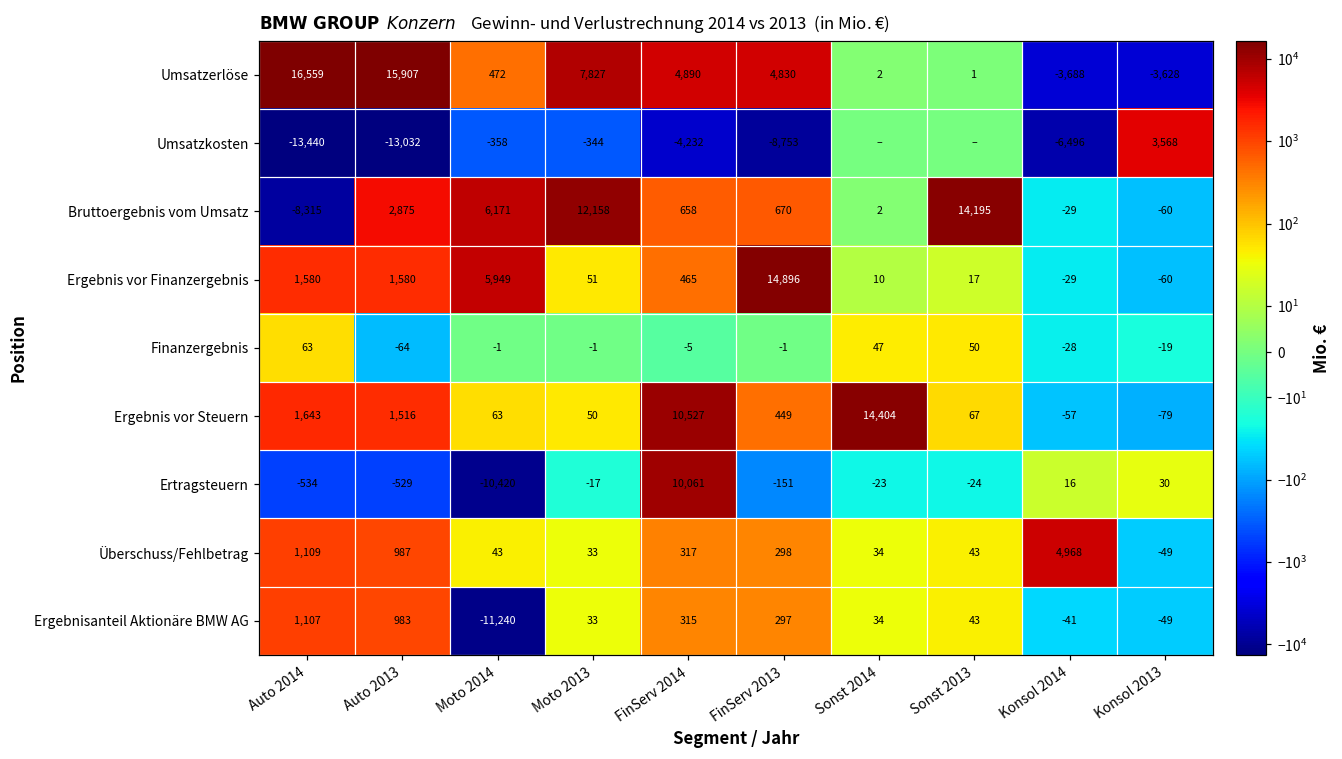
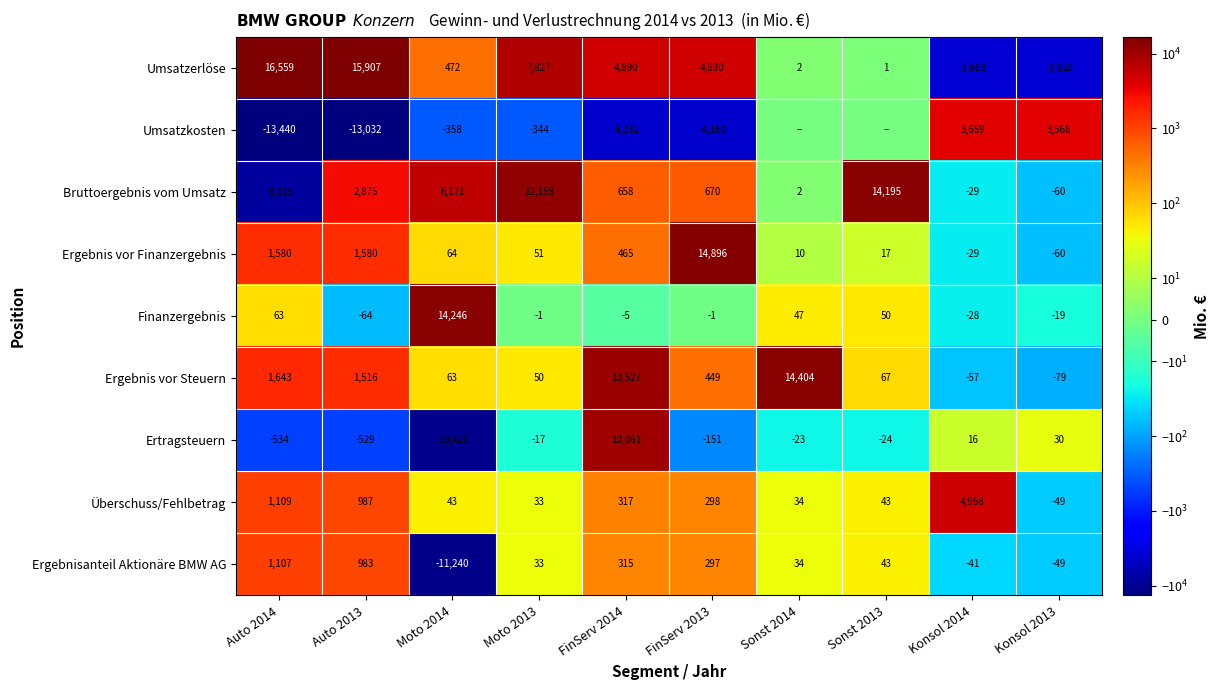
  {
    "Umsatzerlöse": {
      "Auto 2014": "16,559",
      "Auto 2013": "15,907",
      "Moto 2014": "472",
      "Moto 2013": "7,827",
      "FinServ 2014": "4,890",
      "FinServ 2013": "4,830",
      "Sonst 2014": "2",
      "Sonst 2013": "1",
      "Konsol 2014": "-3,688",
      "Konsol 2013": "-3,628"
    },
    "Umsatzkosten": {
      "Auto 2014": "-13,440",
      "Auto 2013": "-13,032",
      "Moto 2014": "-358",
      "Moto 2013": "-344",
      "FinServ 2014": "-4,232",
-     "FinServ 2013": "-8,753",
-     "Konsol 2014": "-6,496",
+     "FinServ 2013": "-4,160",
+     "Konsol 2014": "3,659",
      "Konsol 2013": "3,568"
    },
    "Bruttoergebnis vom Umsatz": {
      "Auto 2014": "-8,315",
      "Auto 2013": "2,875",
      "Moto 2014": "6,171",
      "Moto 2013": "12,158",
      "FinServ 2014": "658",
      "FinServ 2013": "670",
      "Sonst 2014": "2",
      "Sonst 2013": "14,195",
      "Konsol 2014": "-29",
      "Konsol 2013": "-60"
    },
    "Ergebnis vor Finanzergebnis": {
      "Auto 2014": "1,580",
      "Auto 2013": "1,580",
-     "Moto 2014": "5,949",
+     "Moto 2014": "64",
      "Moto 2013": "51",
      "FinServ 2014": "465",
      "FinServ 2013": "14,896",
      "Sonst 2014": "10",
      "Sonst 2013": "17",
      "Konsol 2014": "-29",
      "Konsol 2013": "-60"
    },
    "Finanzergebnis": {
      "Auto 2014": "63",
      "Auto 2013": "-64",
-     "Moto 2014": "-1",
+     "Moto 2014": "14,246",
      "Moto 2013": "-1",
      "FinServ 2014": "-5",
      "FinServ 2013": "-1",
      "Sonst 2014": "47",
      "Sonst 2013": "50",
      "Konsol 2014": "-28",
      "Konsol 2013": "-19"
    },
    "Ergebnis vor Steuern": {
      "Auto 2014": "1,643",
      "Auto 2013": "1,516",
      "Moto 2014": "63",
      "Moto 2013": "50",
      "FinServ 2014": "10,527",
      "FinServ 2013": "449",
      "Sonst 2014": "14,404",
      "Sonst 2013": "67",
      "Konsol 2014": "-57",
      "Konsol 2013": "-79"
    },
    "Ertragsteuern": {
      "Auto 2014": "-534",
      "Auto 2013": "-529",
      "Moto 2014": "-10,420",
      "Moto 2013": "-17",
      "FinServ 2014": "10,061",
      "FinServ 2013": "-151",
      "Sonst 2014": "-23",
      "Sonst 2013": "-24",
      "Konsol 2014": "16",
      "Konsol 2013": "30"
    },
    "Überschuss/Fehlbetrag": {
      "Auto 2014": "1,109",
      "Auto 2013": "987",
      "Moto 2014": "43",
      "Moto 2013": "33",
      "FinServ 2014": "317",
      "FinServ 2013": "298",
      "Sonst 2014": "34",
      "Sonst 2013": "43",
      "Konsol 2014": "4,968",
      "Konsol 2013": "-49"
    },
    "Ergebnisanteil Aktionäre BMW AG": {
      "Auto 2014": "1,107",
      "Auto 2013": "983",
      "Moto 2014": "-11,240",
      "Moto 2013": "33",
      "FinServ 2014": "315",
      "FinServ 2013": "297",
      "Sonst 2014": "34",
      "Sonst 2013": "43",
      "Konsol 2014": "-41",
      "Konsol 2013": "-49"
    }
  }
